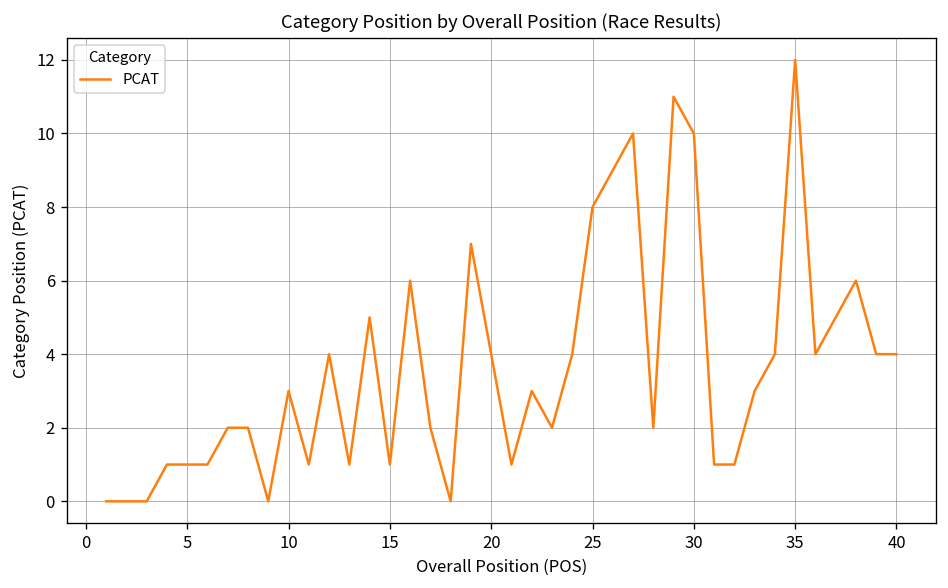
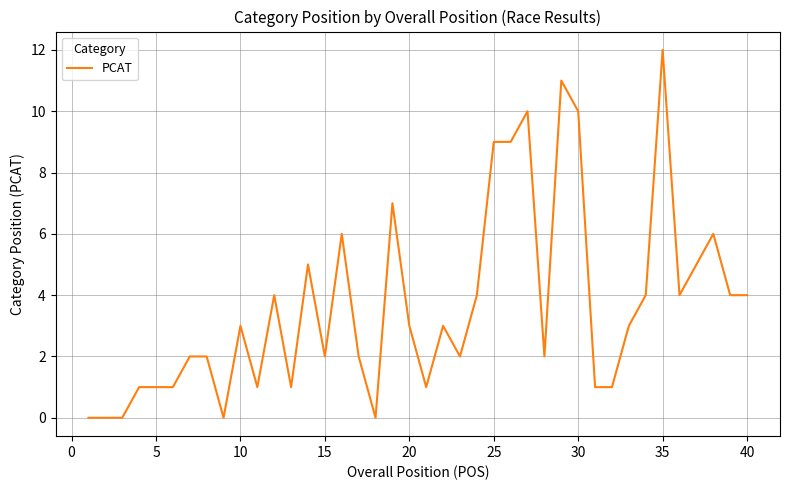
  {
    "5": 1,
    "10": 3,
-   "15": 1,
-   "20": 4,
-   "25": 8,
+   "15": 2,
+   "20": 3,
+   "25": 9,
    "30": 10,
    "35": 12,
    "40": 4
  }
